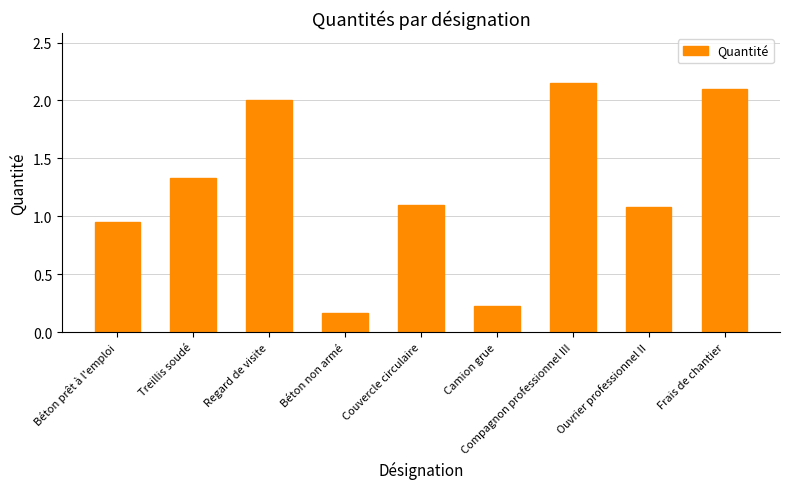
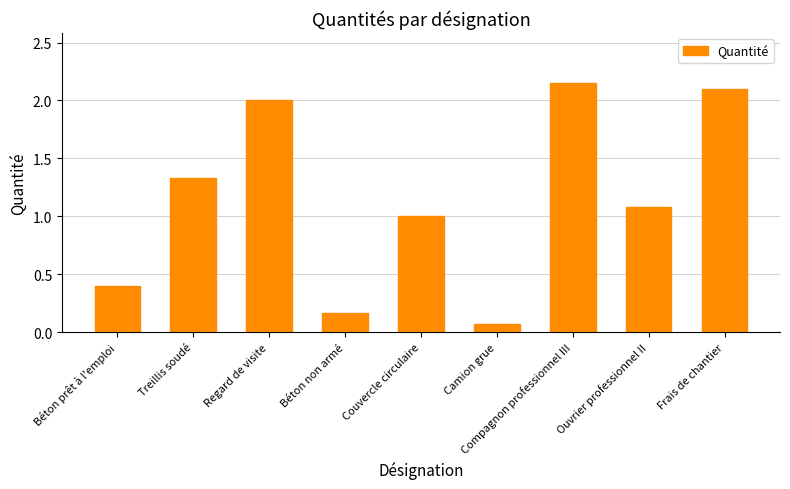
  {
-   "Béton prêt à l'emploi": 0.95,
+   "Béton prêt à l'emploi": 0.40,
    "Treillis soudé": 1.33,
    "Regard de visite": 2.00,
    "Béton non armé": 0.17,
-   "Couvercle circulaire": 1.1,
-   "Camion grue": 0.22,
+   "Couvercle circulaire": 1.0,
+   "Camion grue": 0.07,
    "Compagnon professionnel III": 2.15,
    "Ouvrier professionnel II": 1.08,
    "Frais de chantier": 2.10
  }
